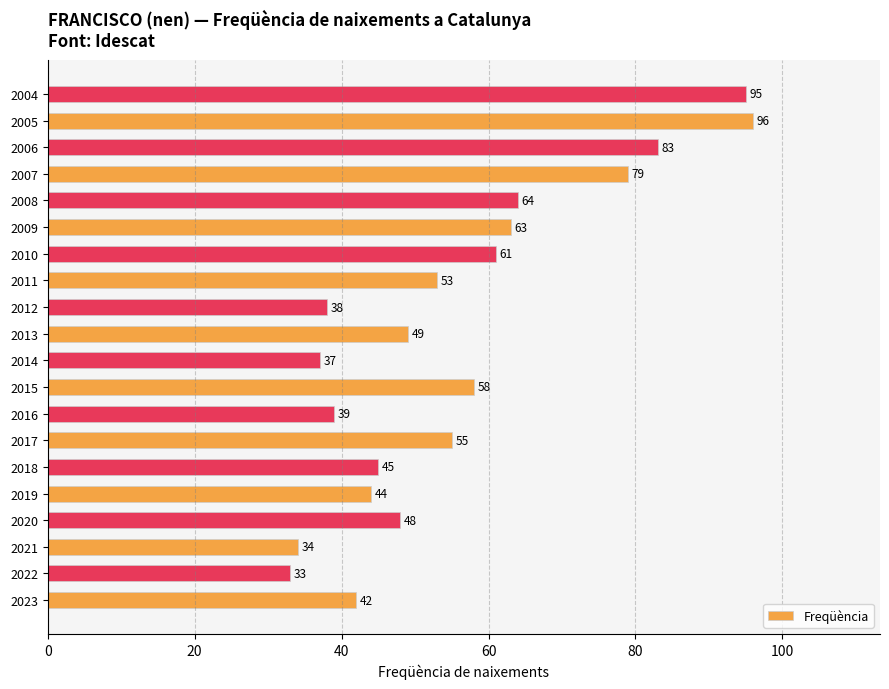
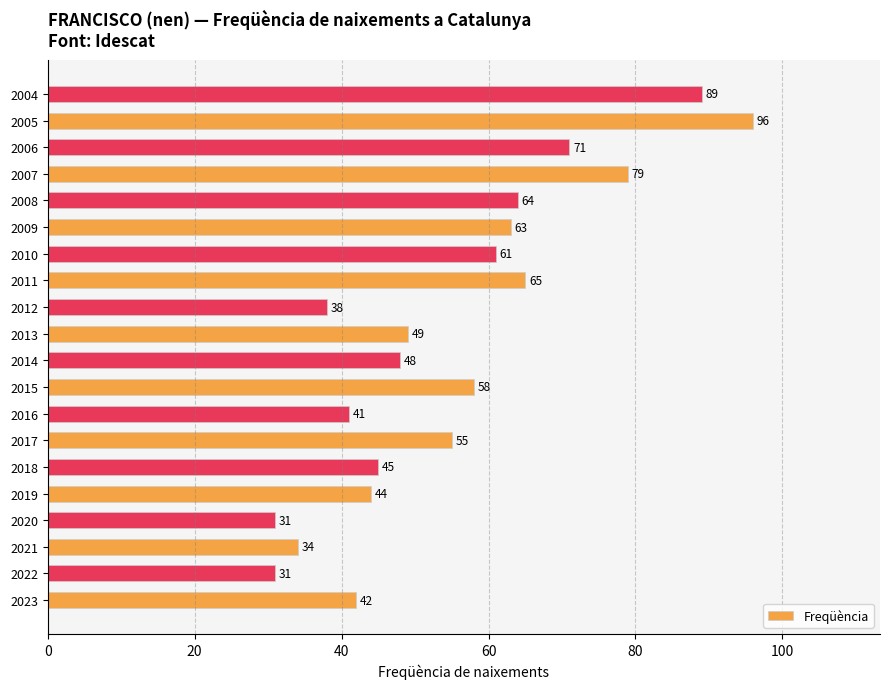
  {
-   "2004": 95,
+   "2004": 89,
    "2005": 96,
-   "2006": 83,
+   "2006": 71,
    "2007": 79,
    "2008": 64,
    "2009": 63,
    "2010": 61,
-   "2011": 53,
+   "2011": 65,
    "2012": 38,
    "2013": 49,
-   "2014": 37,
+   "2014": 48,
    "2015": 58,
-   "2016": 39,
+   "2016": 41,
    "2017": 55,
    "2018": 45,
    "2019": 44,
-   "2020": 48,
+   "2020": 31,
    "2021": 34,
-   "2022": 33,
+   "2022": 31,
    "2023": 42
  }
